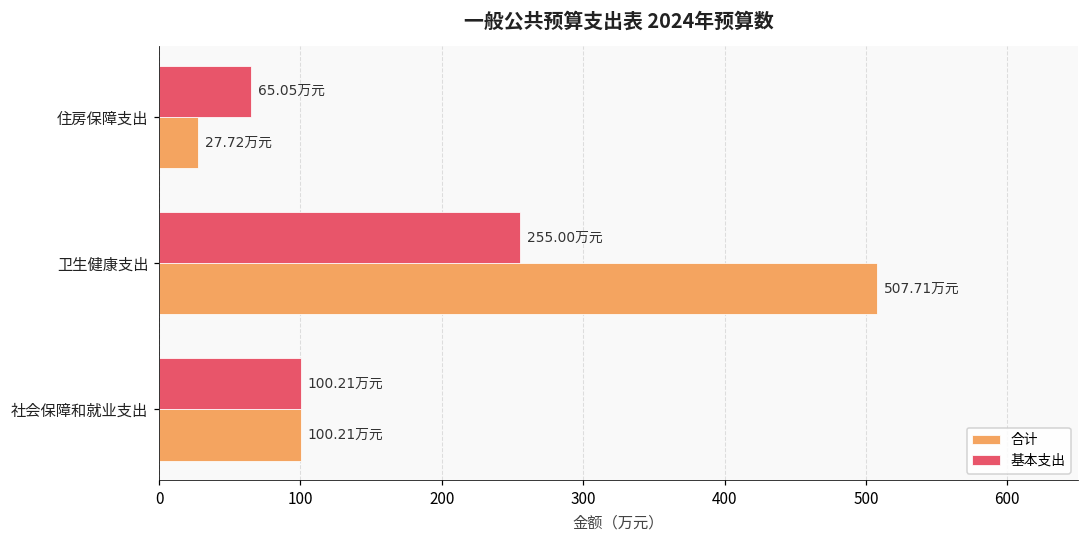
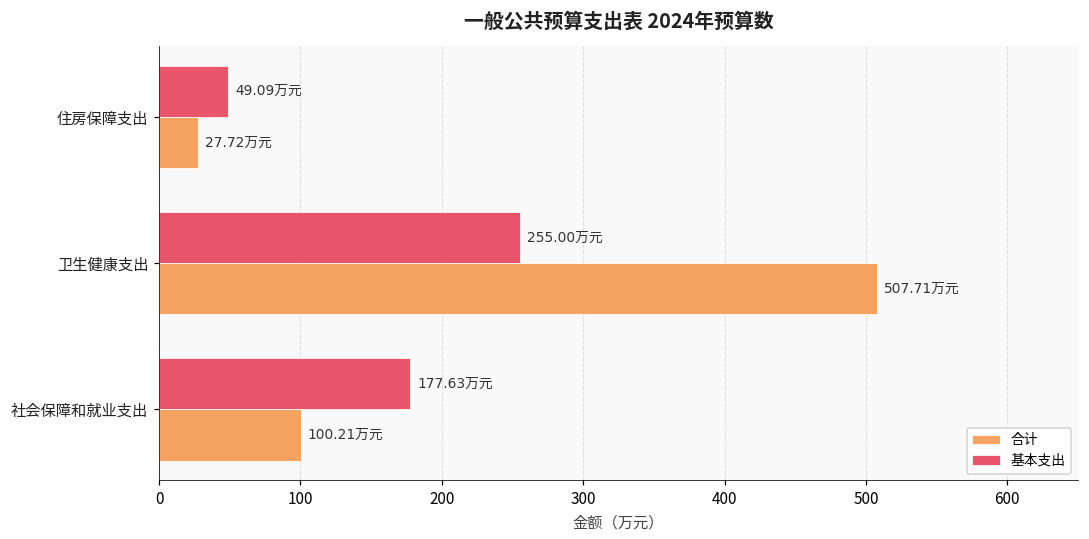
  {
    "合计": {
      "住房保障支出": 27.72,
      "卫生健康支出": 507.71,
      "社会保障和就业支出": 100.21
    },
    "基本支出": {
-     "住房保障支出": 65.05,
+     "住房保障支出": 49.09,
      "卫生健康支出": 255.00,
-     "社会保障和就业支出": 100.21
+     "社会保障和就业支出": 177.63
    }
  }
